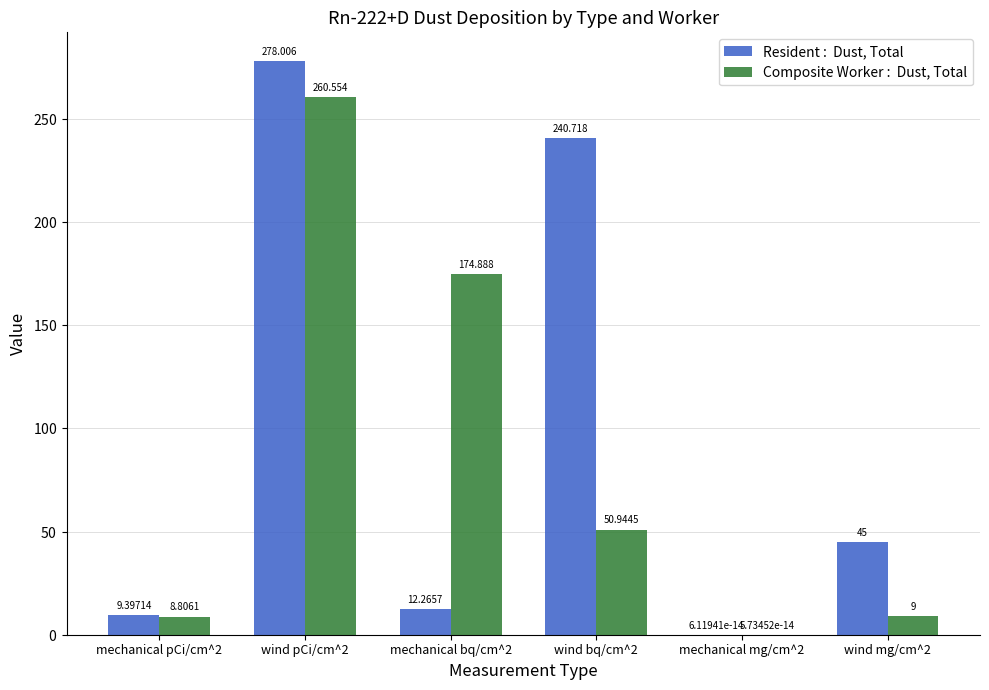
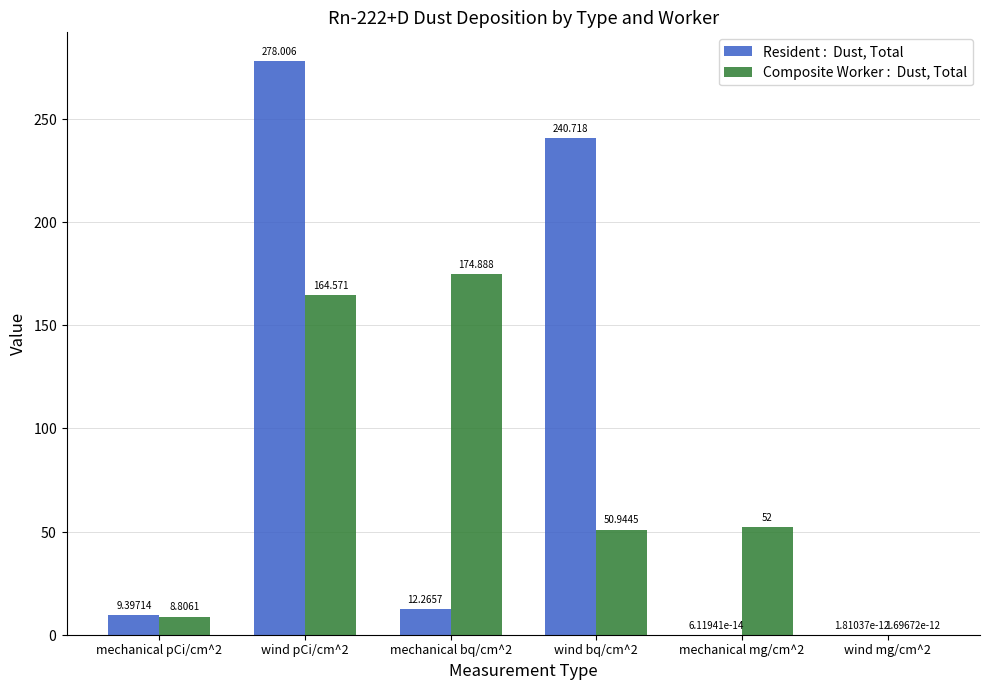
  {
    "Resident : Dust, Total": {
      "mechanical pCi/cm^2": "9.39714",
      "wind pCi/cm^2": "278.006",
      "mechanical bq/cm^2": "12.2657",
      "wind bq/cm^2": "240.718",
      "mechanical mg/cm^2": "6.11941e-14",
-     "wind mg/cm^2": "45"
+     "wind mg/cm^2": "1.81037e-12"
    },
    "Composite Worker : Dust, Total": {
      "mechanical pCi/cm^2": "8.8061",
-     "wind pCi/cm^2": "260.554",
+     "wind pCi/cm^2": "164.571",
      "mechanical bq/cm^2": "174.888",
      "wind bq/cm^2": "50.9445",
-     "mechanical mg/cm^2": "5.73452e-14",
-     "wind mg/cm^2": "9"
+     "mechanical mg/cm^2": "52",
+     "wind mg/cm^2": "1.69672e-12"
    }
  }
